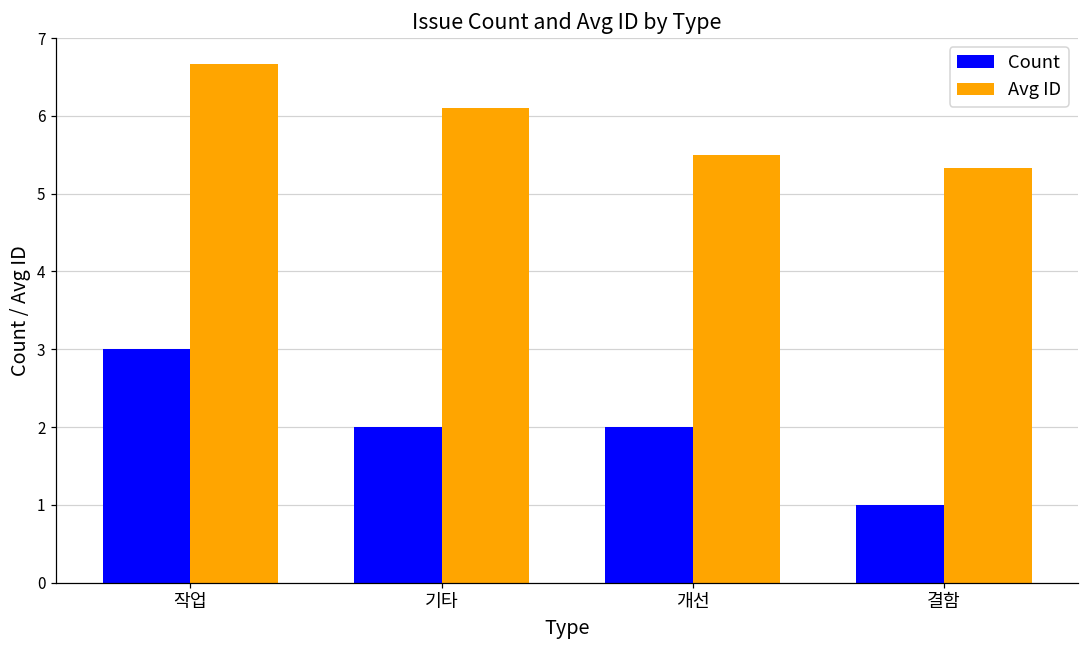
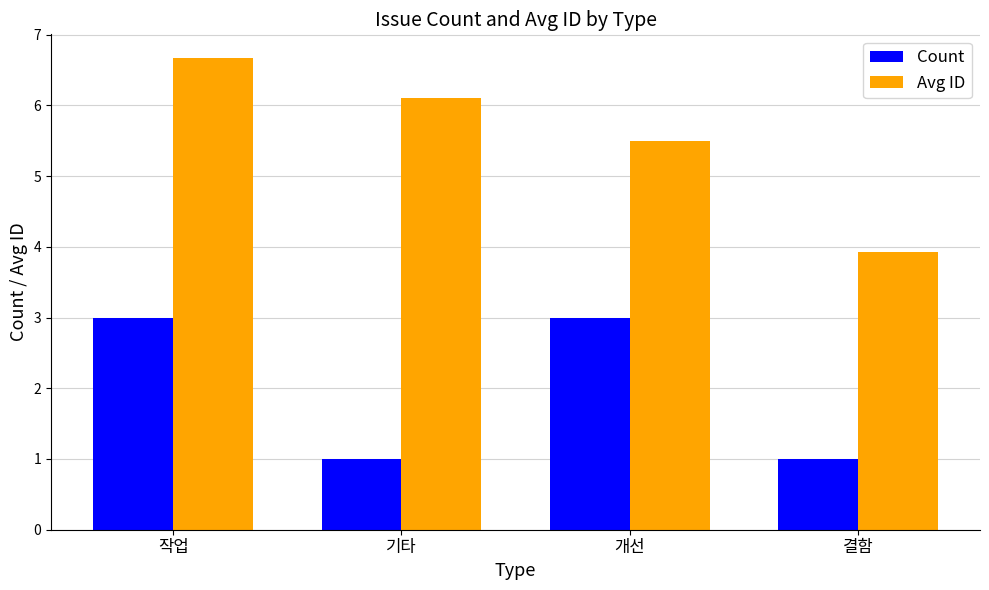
  {
    "Count": {
      "작업": 3,
-     "기타": 2,
-     "개선": 2,
+     "기타": 1,
+     "개선": 3,
      "결함": 1
    },
    "Avg ID": {
      "작업": 6.7,
      "기타": 6.1,
      "개선": 5.5,
-     "결함": 5.3
+     "결함": 3.9
    }
  }
